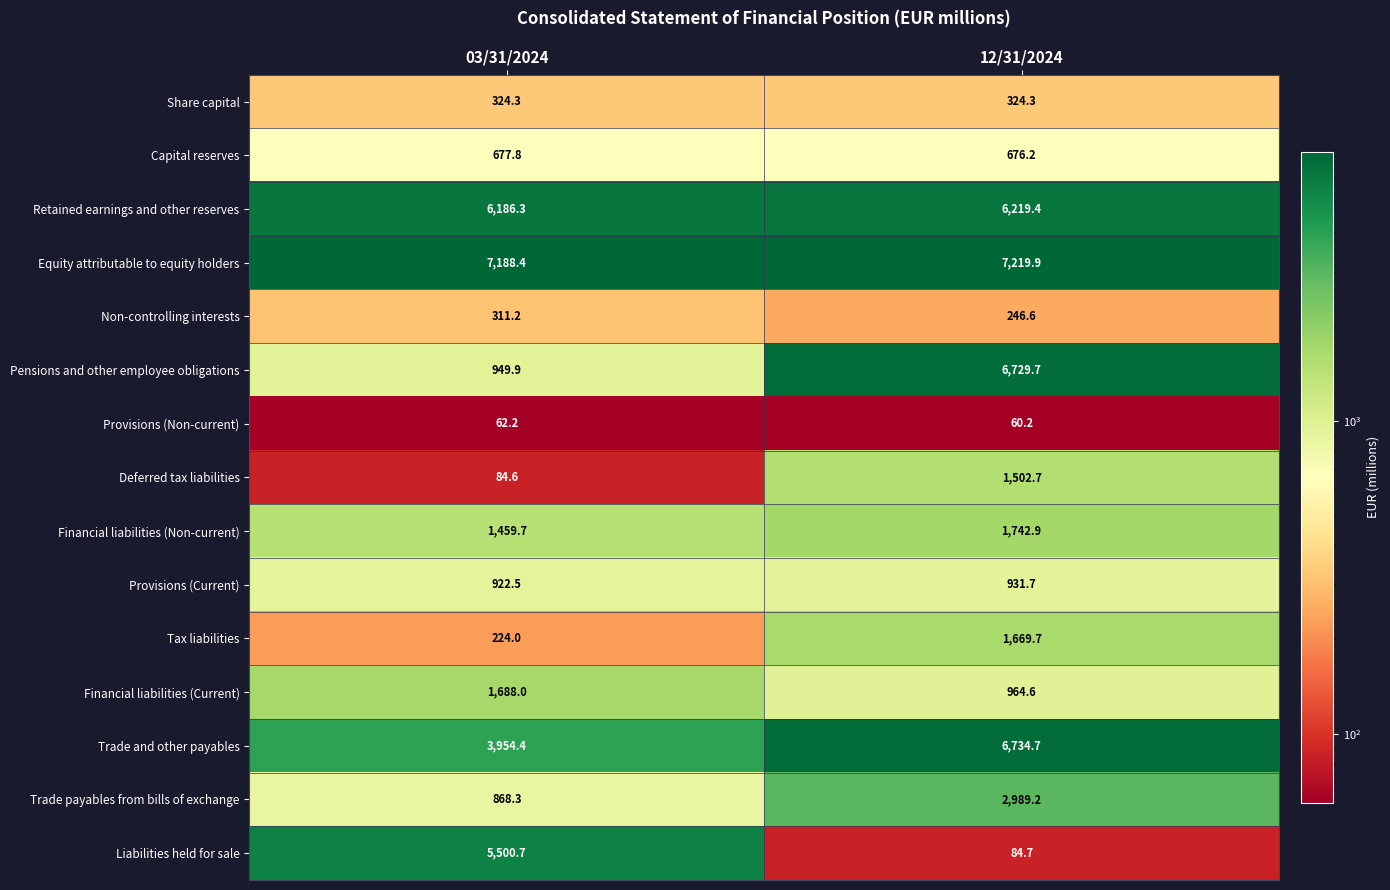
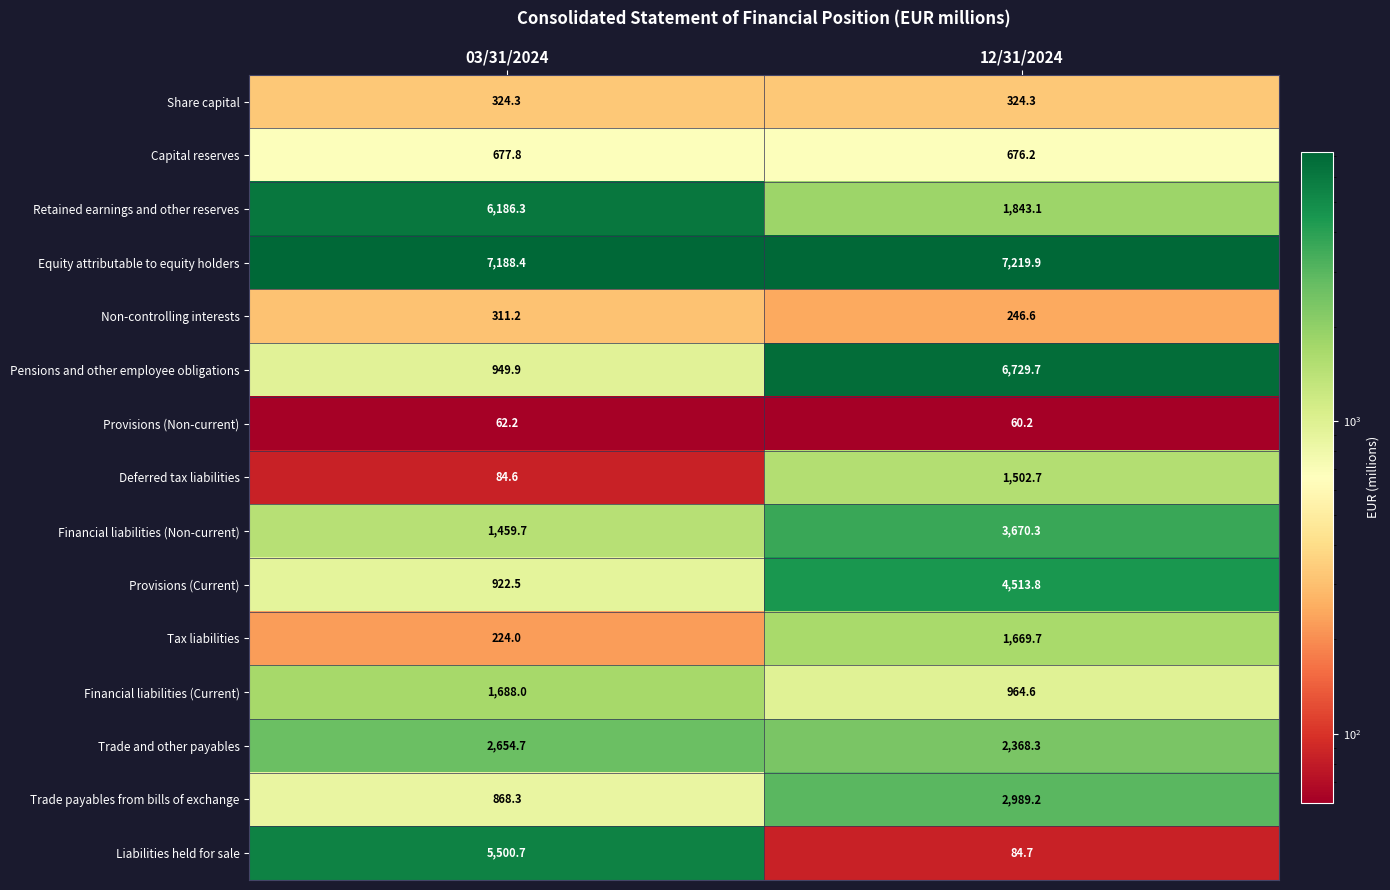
  {
    "Share capital": {
      "03/31/2024": "324.3",
      "12/31/2024": "324.3"
    },
    "Capital reserves": {
      "03/31/2024": "677.8",
      "12/31/2024": "676.2"
    },
    "Retained earnings and other reserves": {
      "03/31/2024": "6,186.3",
-     "12/31/2024": "6,219.4"
+     "12/31/2024": "1,843.1"
    },
    "Equity attributable to equity holders": {
      "03/31/2024": "7,188.4",
      "12/31/2024": "7,219.9"
    },
    "Non-controlling interests": {
      "03/31/2024": "311.2",
      "12/31/2024": "246.6"
    },
    "Pensions and other employee obligations": {
      "03/31/2024": "949.9",
      "12/31/2024": "6,729.7"
    },
    "Provisions (Non-current)": {
      "03/31/2024": "62.2",
      "12/31/2024": "60.2"
    },
    "Deferred tax liabilities": {
      "03/31/2024": "84.6",
      "12/31/2024": "1,502.7"
    },
    "Financial liabilities (Non-current)": {
      "03/31/2024": "1,459.7",
-     "12/31/2024": "1,742.9"
+     "12/31/2024": "3,670.3"
    },
    "Provisions (Current)": {
      "03/31/2024": "922.5",
-     "12/31/2024": "931.7"
+     "12/31/2024": "4,513.8"
    },
    "Tax liabilities": {
      "03/31/2024": "224.0",
      "12/31/2024": "1,669.7"
    },
    "Financial liabilities (Current)": {
      "03/31/2024": "1,688.0",
      "12/31/2024": "964.6"
    },
    "Trade and other payables": {
-     "03/31/2024": "3,954.4",
-     "12/31/2024": "6,734.7"
+     "03/31/2024": "2,654.7",
+     "12/31/2024": "2,368.3"
    },
    "Trade payables from bills of exchange": {
      "03/31/2024": "868.3",
      "12/31/2024": "2,989.2"
    },
    "Liabilities held for sale": {
      "03/31/2024": "5,500.7",
      "12/31/2024": "84.7"
    }
  }
